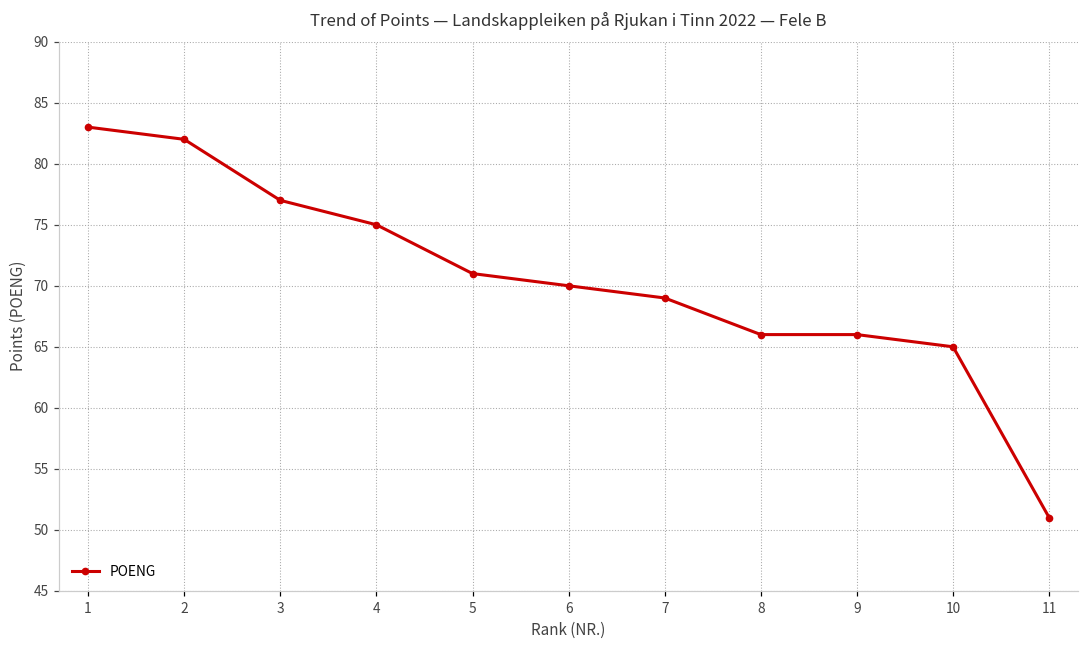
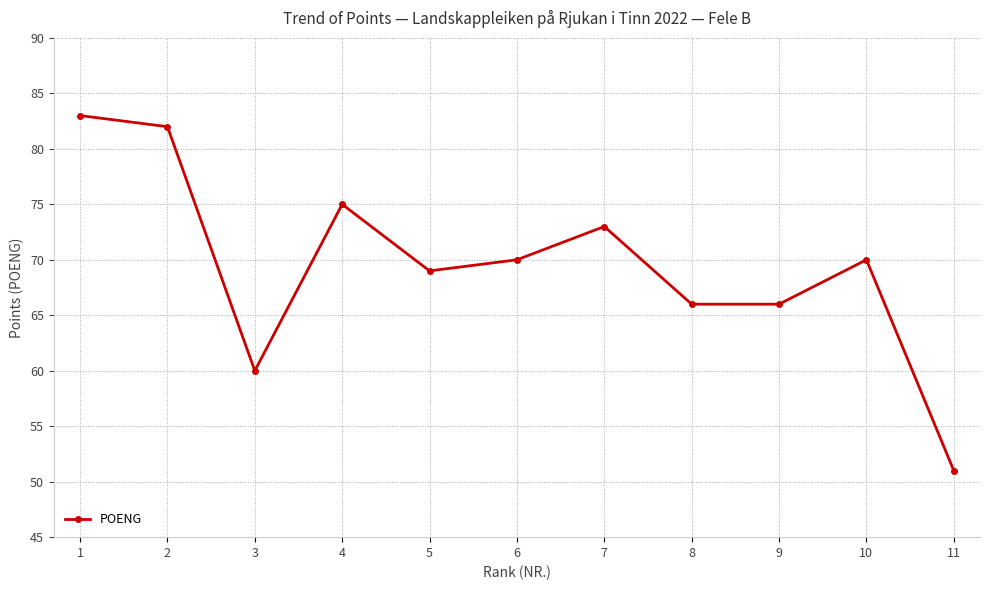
  {
    "1": 83,
    "2": 82,
-   "3": 77,
+   "3": 60,
    "4": 75,
-   "5": 71,
+   "5": 69,
    "6": 70,
-   "7": 69,
+   "7": 73,
    "8": 66,
    "9": 66,
-   "10": 65,
+   "10": 70,
    "11": 51
  }
